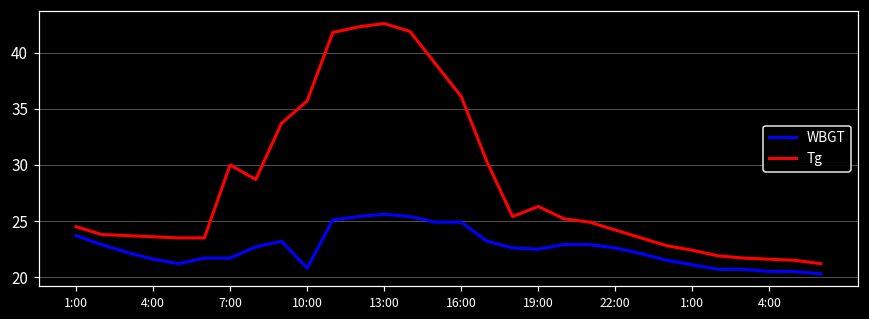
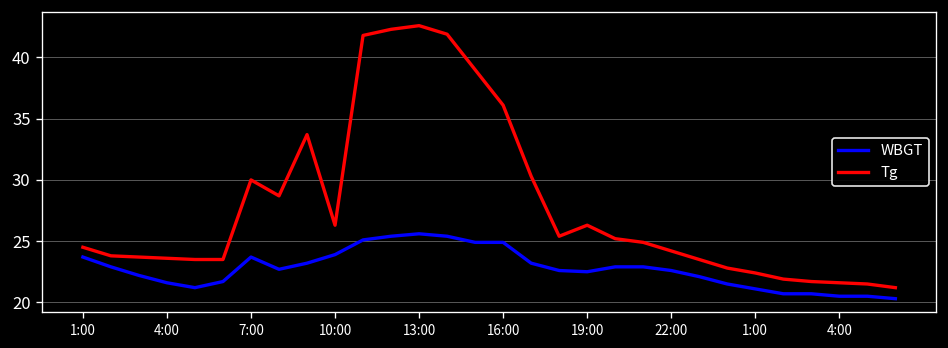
  {
    "WBGT": {
-     "7:00": 21.7,
-     "10:00": 20.8,
+     "7:00": 23.7,
+     "10:00": 23.9,
      "13:00": 25.6,
      "16:00": 24.9,
      "19:00": 22.5,
      "22:00": 22.6
    },
    "Tg": {
      "7:00": 30.0,
-     "10:00": 35.7,
+     "10:00": 26.3,
      "13:00": 42.6,
      "16:00": 36.1,
      "19:00": 26.3,
      "22:00": 24.2
    }
  }
